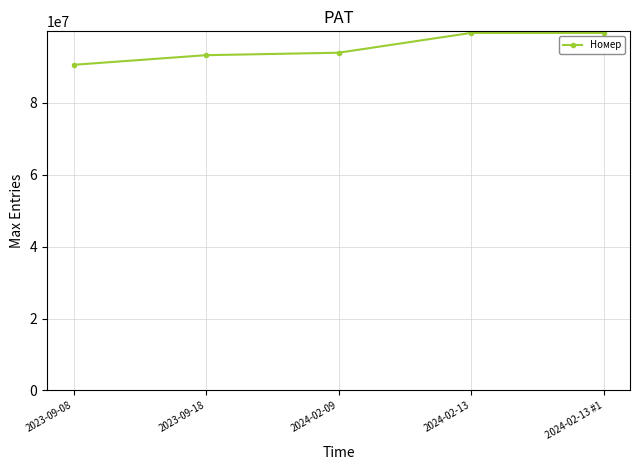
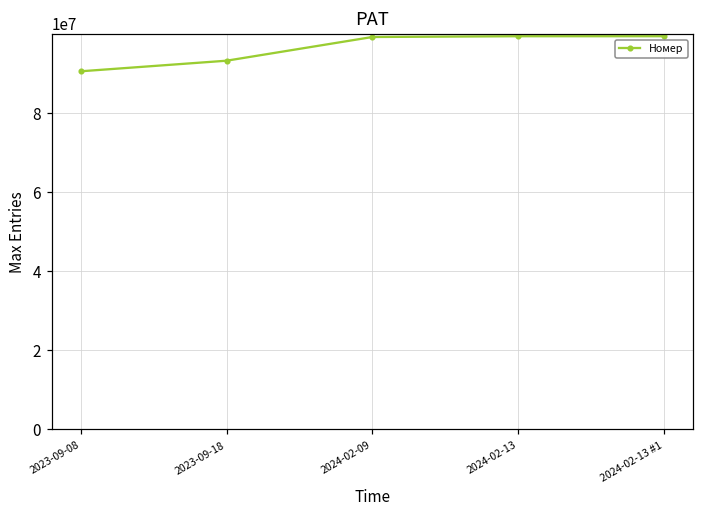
  {
    "2023-09-08": 91000000,
    "2023-09-18": 93000000,
-   "2024-02-09": 94000000,
+   "2024-02-09": 99000000,
    "2024-02-13": 99000000,
    "2024-02-13 #1": 99000000
  }
